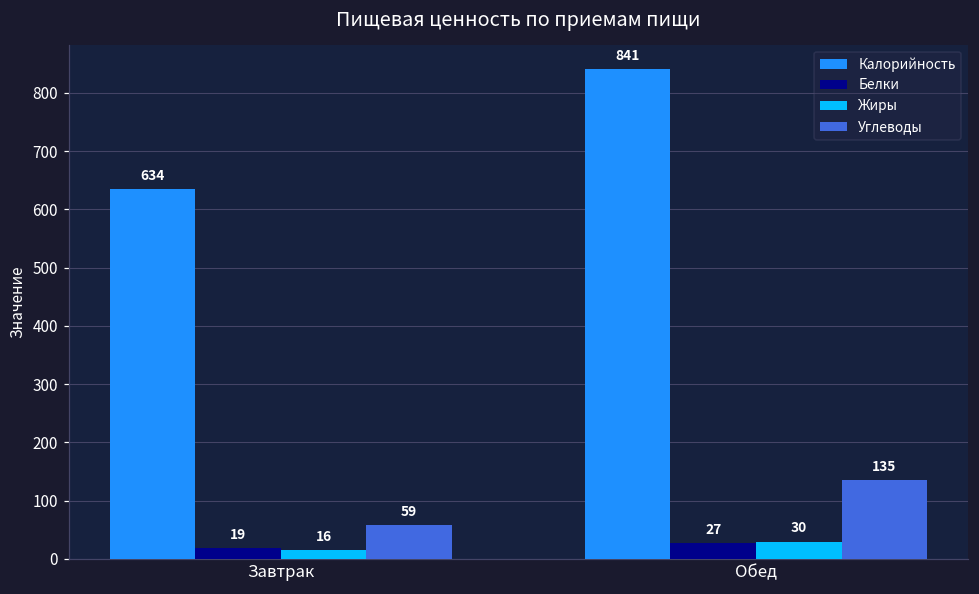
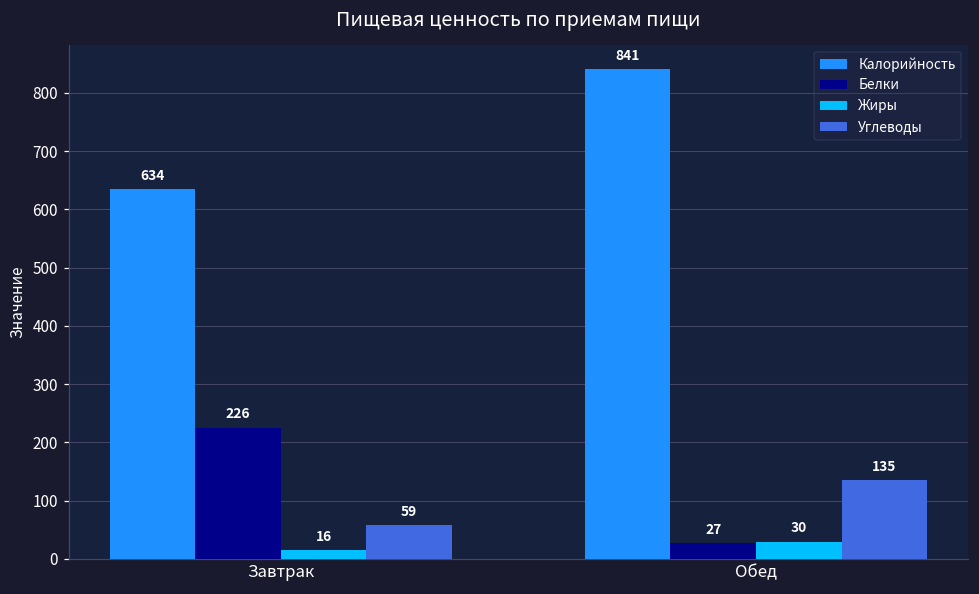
  {
    "Белки": {
-     "Завтрак": 19,
+     "Завтрак": 226,
      "Обед": 27
    },
    "Углеводы": {
      "Завтрак": 59,
      "Обед": 135
    }
  }
